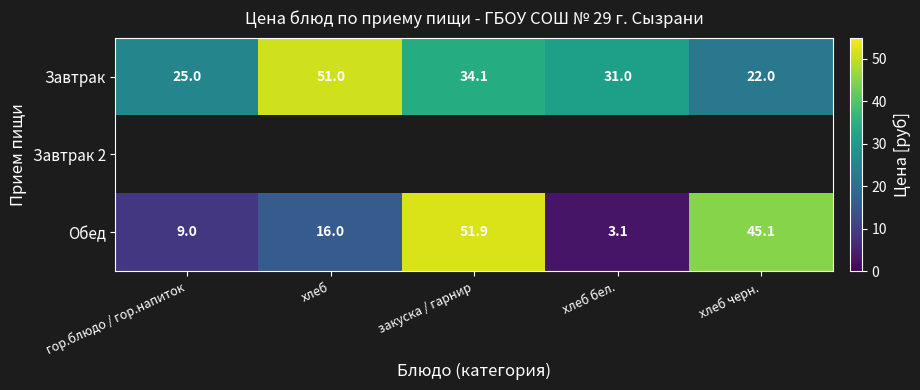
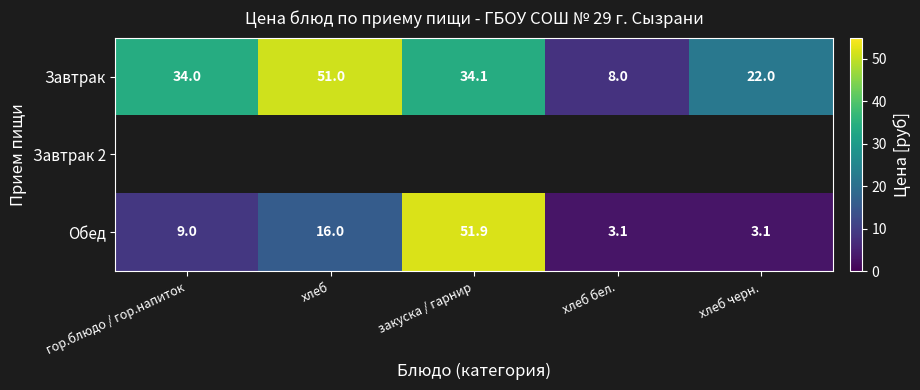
  {
    "Завтрак": {
-     "гор.блюдо / гор.напиток": 25.0,
+     "гор.блюдо / гор.напиток": 34.0,
      "хлеб": 51.0,
      "закуска / гарнир": 34.1,
-     "хлеб бел.": 31.0,
+     "хлеб бел.": 8.0,
      "хлеб черн.": 22.0
    },
    "Обед": {
      "гор.блюдо / гор.напиток": 9.0,
      "хлеб": 16.0,
      "закуска / гарнир": 51.9,
      "хлеб бел.": 3.1,
-     "хлеб черн.": 45.1
+     "хлеб черн.": 3.1
    }
  }
